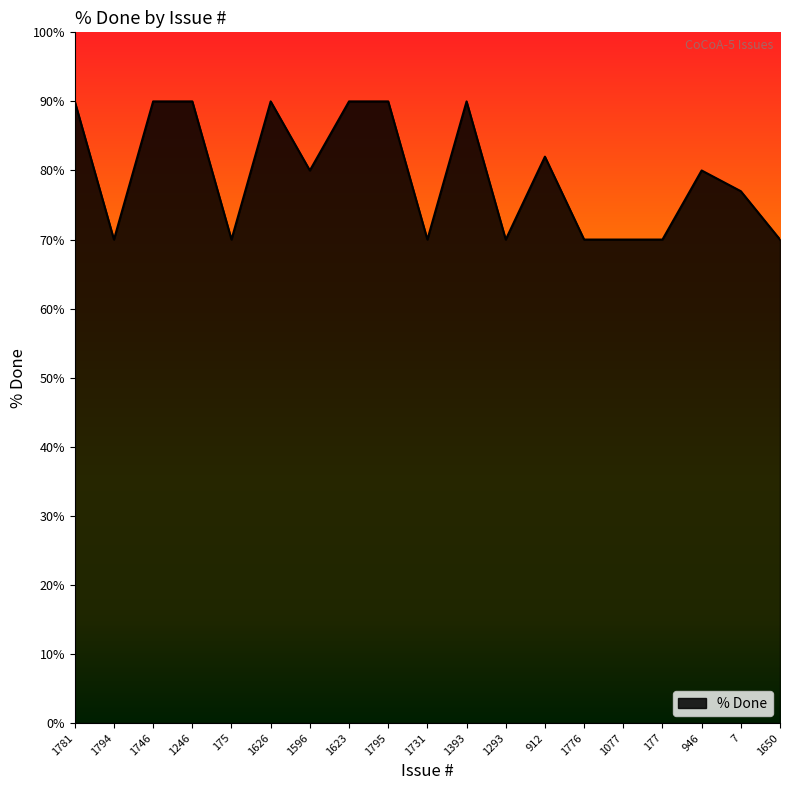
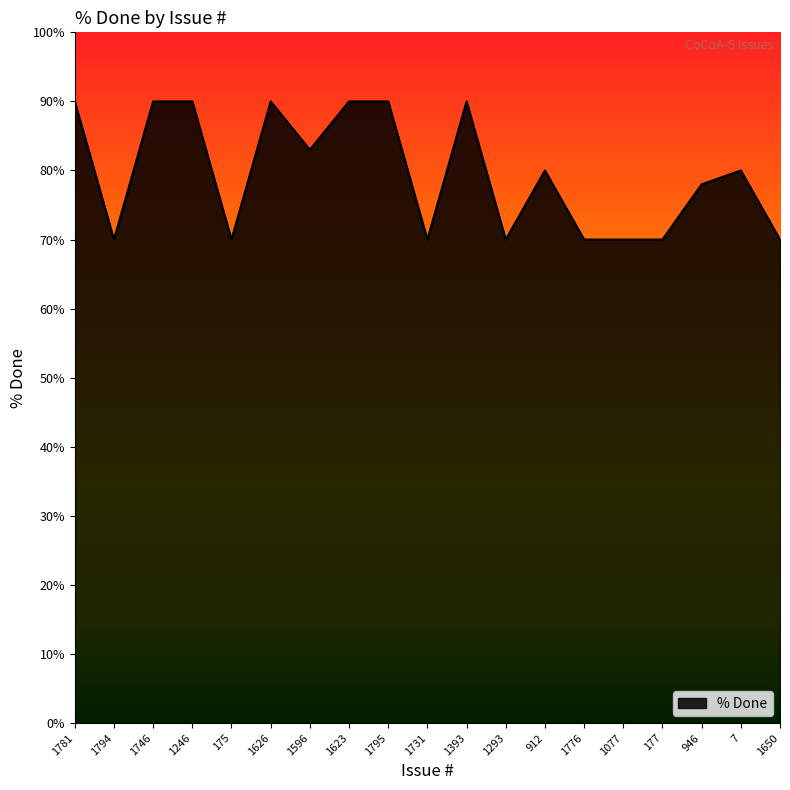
  {
    "1781": "90%",
    "1794": "70%",
    "1746": "90%",
    "1246": "90%",
    "175": "70%",
    "1626": "90%",
-   "1596": "80%",
+   "1596": "83%",
    "1623": "90%",
    "1795": "90%",
    "1731": "70%",
    "1393": "90%",
    "1293": "70%",
-   "912": "82%",
+   "912": "80%",
    "1776": "70%",
    "1077": "70%",
    "177": "70%",
-   "946": "80%",
-   "7": "77%",
+   "946": "78%",
+   "7": "80%",
    "1650": "70%"
  }
